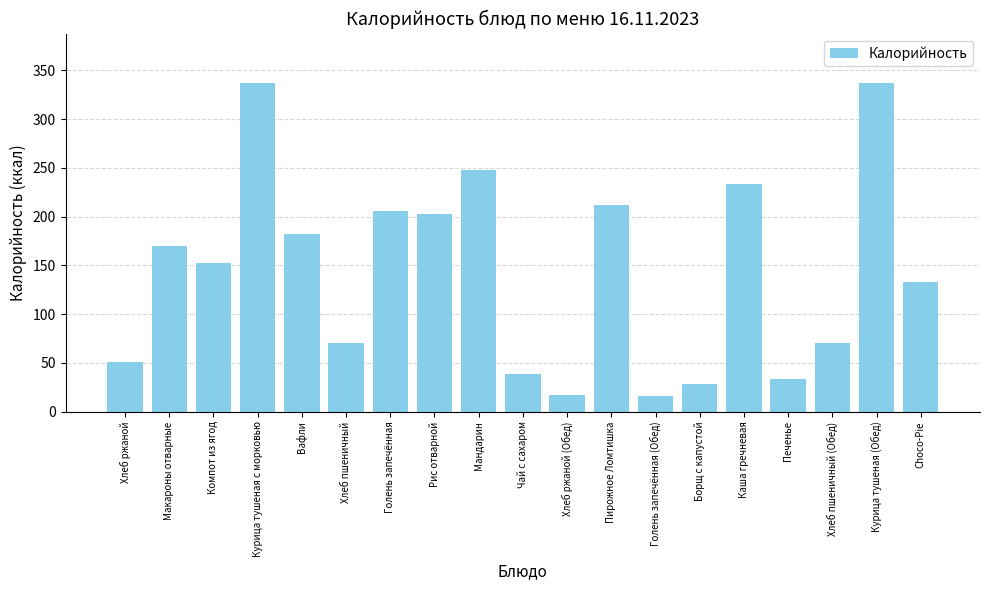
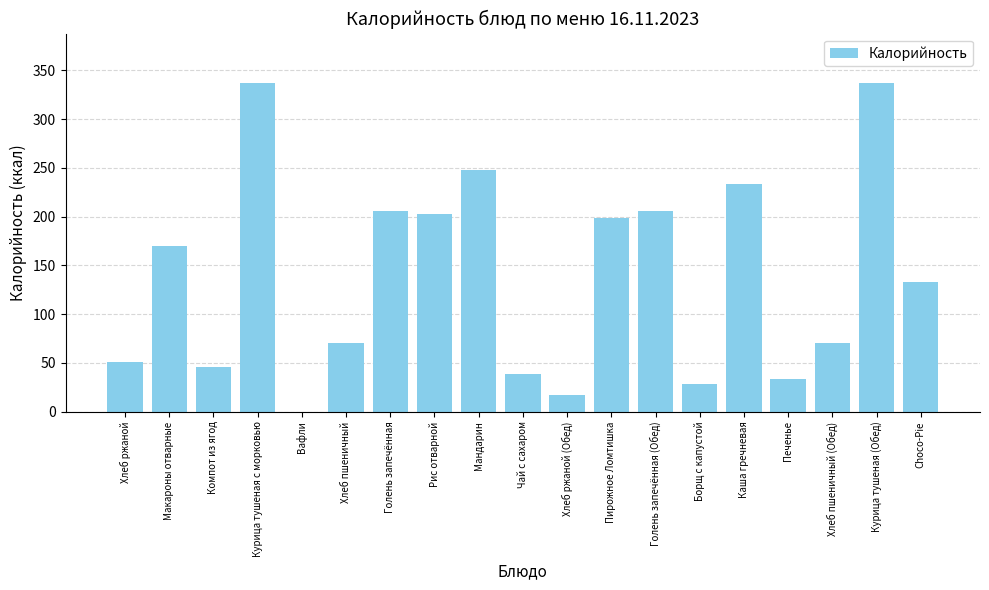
  {
    "Хлеб ржаной": 50,
    "Макароны отварные": 170,
-   "Компот из ягод": 150,
+   "Компот из ягод": 50,
    "Курица тушеная с морковью": 340,
-   "Вафли": 180,
+   "Вафли": 0,
    "Хлеб пшеничный": 70,
    "Голень запечённая": 210,
    "Рис отварной": 200,
    "Мандарин": 250,
    "Чай с сахаром": 40,
    "Хлеб ржаной (Обед)": 20,
-   "Пирожное Ломтишка": 210,
-   "Голень запечённая (Обед)": 20,
+   "Пирожное Ломтишка": 200,
+   "Голень запечённая (Обед)": 210,
    "Борщ с капустой": 30,
    "Каша гречневая": 230,
    "Печенье": 30,
    "Хлеб пшеничный (Обед)": 70,
    "Курица тушеная (Обед)": 340,
    "Choco-Pie": 130
  }
